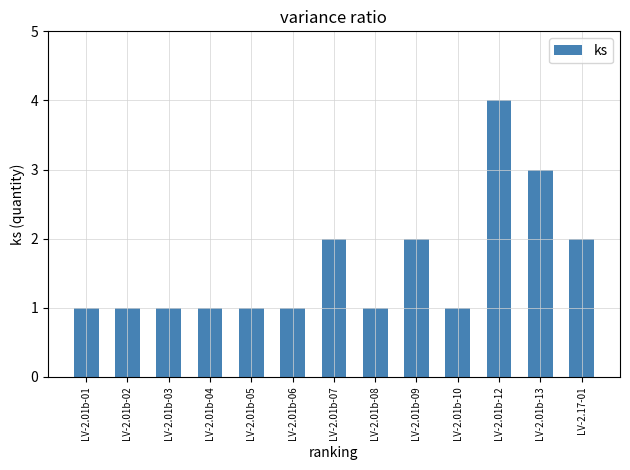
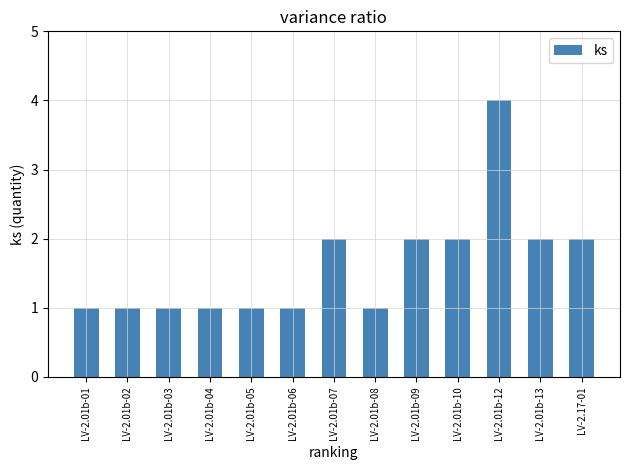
  {
    "LV-2.01b-01": 1,
    "LV-2.01b-02": 1,
    "LV-2.01b-03": 1,
    "LV-2.01b-04": 1,
    "LV-2.01b-05": 1,
    "LV-2.01b-06": 1,
    "LV-2.01b-07": 2,
    "LV-2.01b-08": 1,
    "LV-2.01b-09": 2,
-   "LV-2.01b-10": 1,
+   "LV-2.01b-10": 2,
    "LV-2.01b-12": 4,
-   "LV-2.01b-13": 3,
+   "LV-2.01b-13": 2,
    "LV-2.17-01": 2
  }
